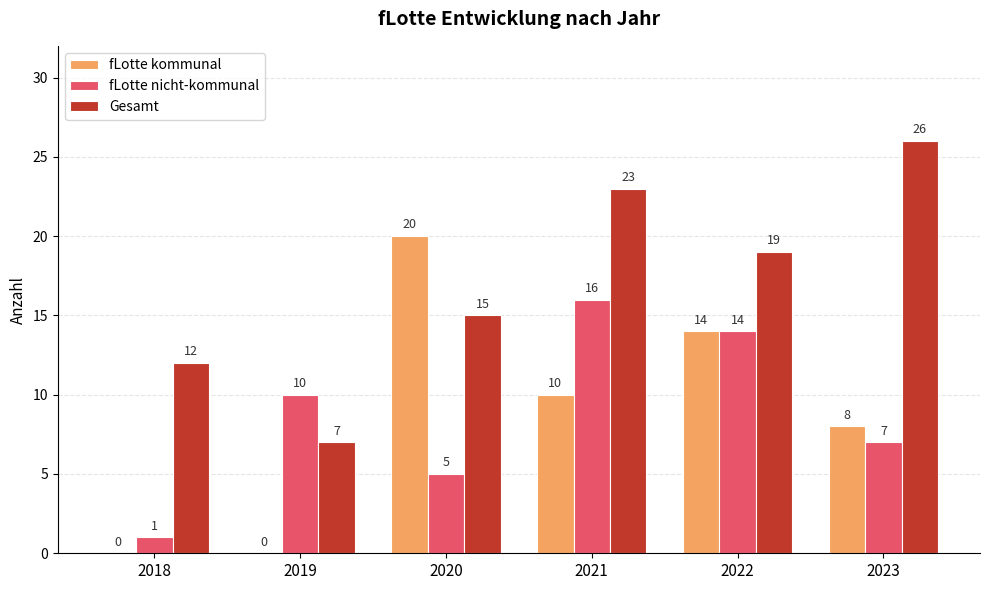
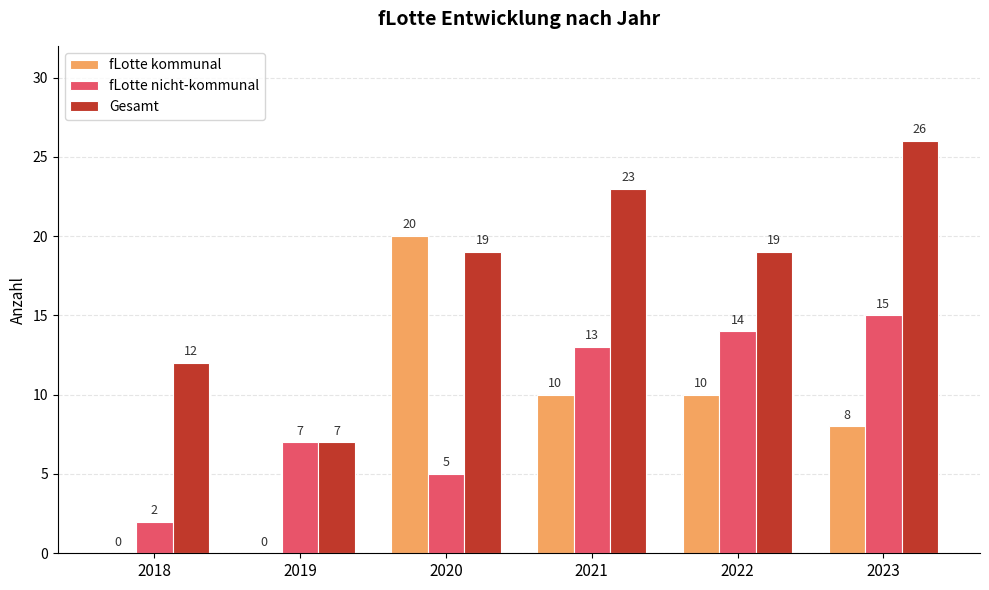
  {
    "fLotte kommunal": {
      "2018": 0,
      "2019": 0,
      "2020": 20,
      "2021": 10,
-     "2022": 14,
+     "2022": 10,
      "2023": 8
    },
    "fLotte nicht-kommunal": {
-     "2018": 1,
-     "2019": 10,
+     "2018": 2,
+     "2019": 7,
      "2020": 5,
-     "2021": 16,
+     "2021": 13,
      "2022": 14,
-     "2023": 7
+     "2023": 15
    },
    "Gesamt": {
      "2018": 12,
      "2019": 7,
-     "2020": 15,
+     "2020": 19,
      "2021": 23,
      "2022": 19,
      "2023": 26
    }
  }
